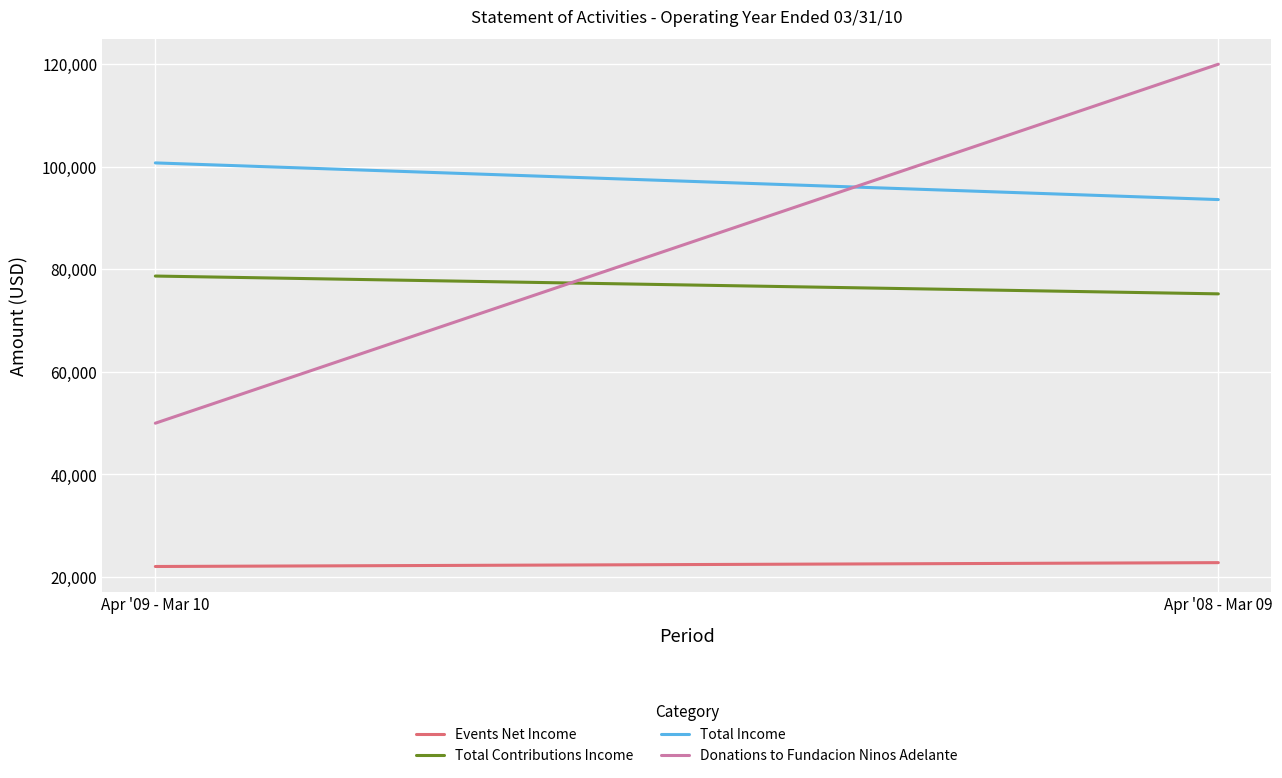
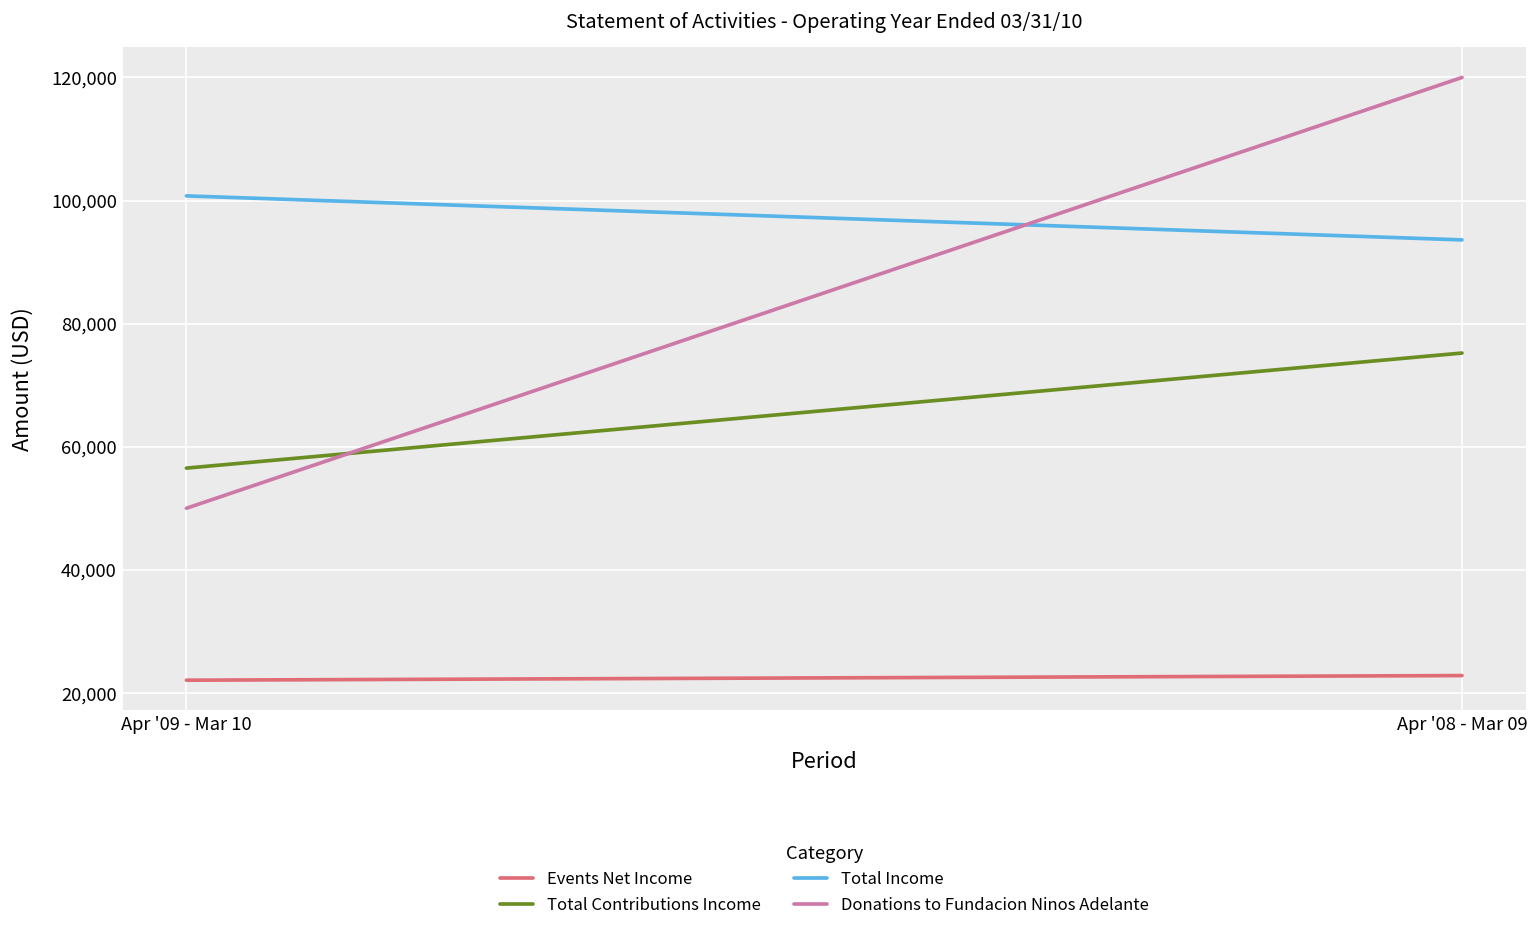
  {
    "Total Contributions Income": {
-     "Apr '09 - Mar 10": "79,000",
+     "Apr '09 - Mar 10": "57,000",
      "Apr '08 - Mar 09": "75,000"
    },
    "Total Income": {
      "Apr '09 - Mar 10": "101,000",
      "Apr '08 - Mar 09": "94,000"
    }
  }
